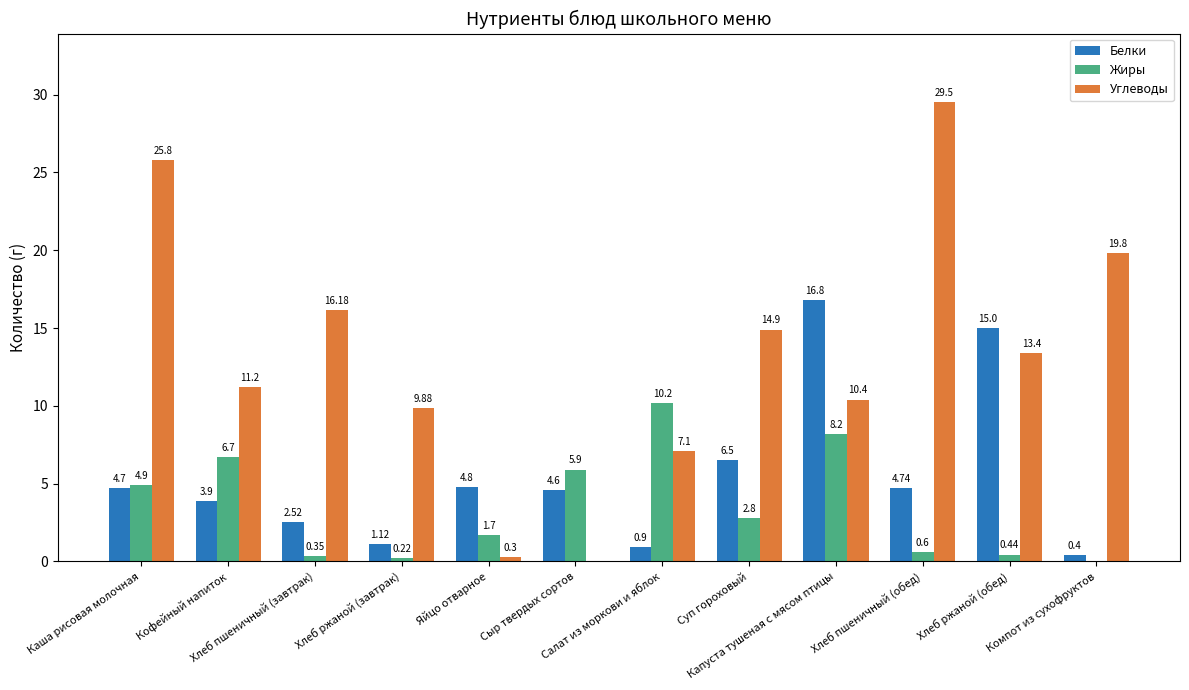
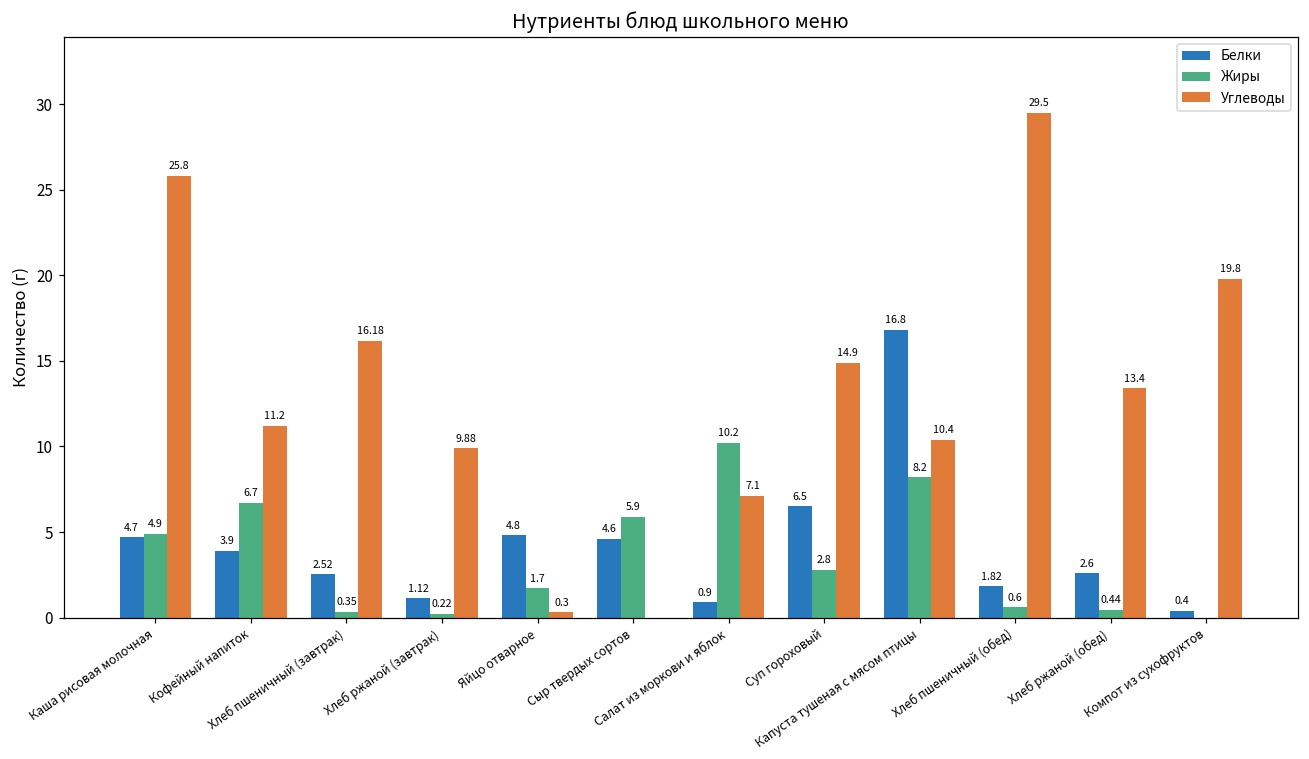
  {
    "Белки": {
      "Каша рисовая молочная": 4.7,
      "Кофейный напиток": 3.9,
      "Хлеб пшеничный (завтрак)": 2.52,
      "Хлеб ржаной (завтрак)": 1.12,
      "Яйцо отварное": 4.8,
      "Сыр твердых сортов": 4.6,
      "Салат из моркови и яблок": 0.9,
      "Суп гороховый": 6.5,
      "Капуста тушеная с мясом птицы": 16.8,
-     "Хлеб пшеничный (обед)": 4.74,
-     "Хлеб ржаной (обед)": 15.0,
+     "Хлеб пшеничный (обед)": 1.82,
+     "Хлеб ржаной (обед)": 2.6,
      "Компот из сухофруктов": 0.4
    },
    "Жиры": {
      "Каша рисовая молочная": 4.9,
      "Кофейный напиток": 6.7,
      "Хлеб пшеничный (завтрак)": 0.35,
      "Хлеб ржаной (завтрак)": 0.22,
      "Яйцо отварное": 1.7,
      "Сыр твердых сортов": 5.9,
      "Салат из моркови и яблок": 10.2,
      "Суп гороховый": 2.8,
      "Капуста тушеная с мясом птицы": 8.2,
      "Хлеб пшеничный (обед)": 0.6,
      "Хлеб ржаной (обед)": 0.44
    },
    "Углеводы": {
      "Каша рисовая молочная": 25.8,
      "Кофейный напиток": 11.2,
      "Хлеб пшеничный (завтрак)": 16.18,
      "Хлеб ржаной (завтрак)": 9.88,
      "Яйцо отварное": 0.3,
      "Салат из моркови и яблок": 7.1,
      "Суп гороховый": 14.9,
      "Капуста тушеная с мясом птицы": 10.4,
      "Хлеб пшеничный (обед)": 29.5,
      "Хлеб ржаной (обед)": 13.4,
      "Компот из сухофруктов": 19.8
    }
  }
